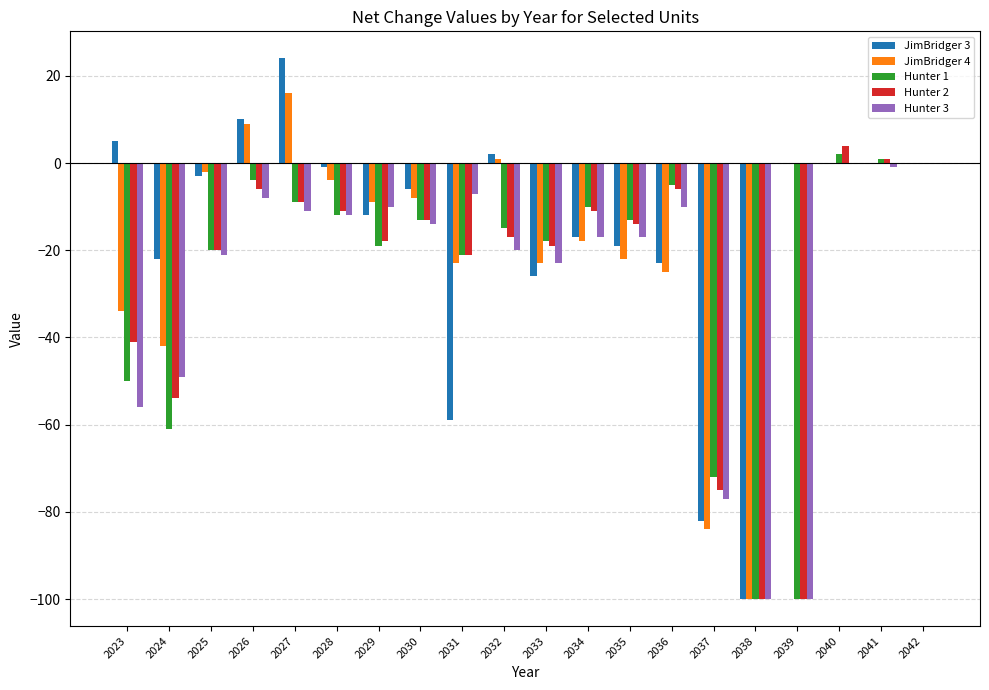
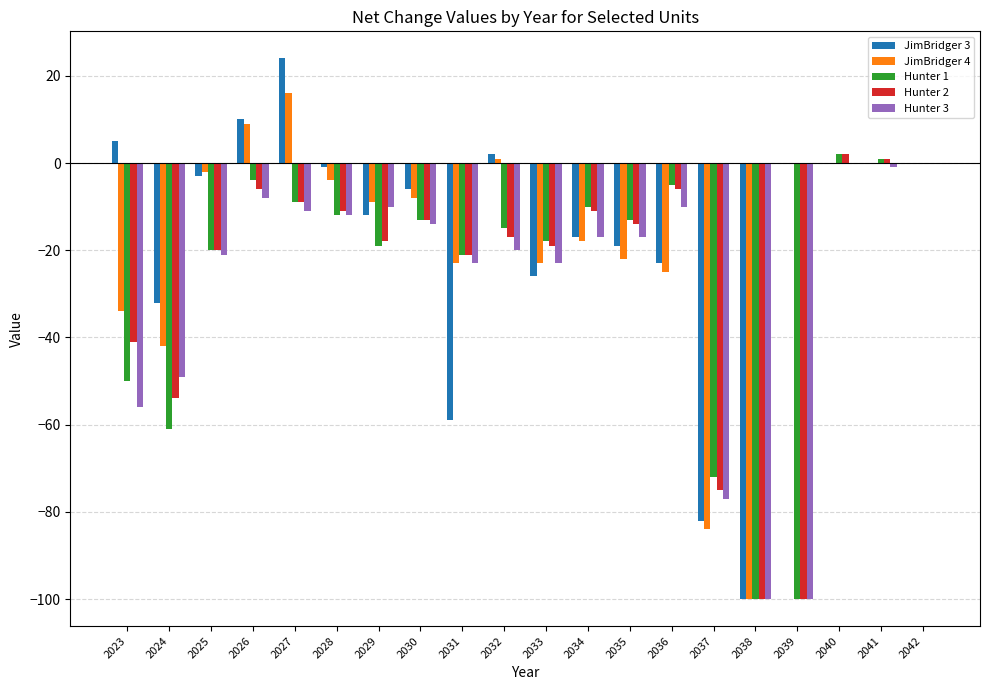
  {
    "JimBridger 3": {
      "2023": 5,
-     "2024": -22,
+     "2024": -32,
      "2025": -3,
      "2026": 10,
      "2027": 24,
      "2028": -1,
      "2029": -12,
      "2030": -6,
      "2031": -59,
      "2032": 2,
      "2033": -26,
      "2034": -17,
      "2035": -19,
      "2036": -23,
      "2037": -82,
      "2038": -100,
      "2039": 0,
      "2040": 0,
      "2041": 0,
      "2042": 0
    },
    "JimBridger 4": {
      "2023": -34,
      "2024": -42,
      "2025": -2,
      "2026": 9,
      "2027": 16,
      "2028": -4,
      "2029": -9,
      "2030": -8,
      "2031": -23,
      "2032": 1,
      "2033": -23,
      "2034": -18,
      "2035": -22,
      "2036": -25,
      "2037": -84,
      "2038": -100,
      "2039": 0,
      "2040": 0,
      "2041": 0,
      "2042": 0
    },
    "Hunter 1": {
      "2023": -50,
      "2024": -61,
      "2025": -20,
      "2026": -4,
      "2027": -9,
      "2028": -12,
      "2029": -19,
      "2030": -13,
      "2031": -21,
      "2032": -15,
      "2033": -18,
      "2034": -10,
      "2035": -13,
      "2036": -5,
      "2037": -72,
      "2038": -100,
      "2039": -100,
      "2040": 2,
      "2041": 1,
      "2042": 0
    },
    "Hunter 2": {
      "2023": -41,
      "2024": -54,
      "2025": -20,
      "2026": -6,
      "2027": -9,
      "2028": -11,
      "2029": -18,
      "2030": -13,
      "2031": -21,
      "2032": -17,
      "2033": -19,
      "2034": -11,
      "2035": -14,
      "2036": -6,
      "2037": -75,
      "2038": -100,
      "2039": -100,
-     "2040": 4,
+     "2040": 2,
      "2041": 1,
      "2042": 0
    },
    "Hunter 3": {
      "2023": -56,
      "2024": -49,
      "2025": -21,
      "2026": -8,
      "2027": -11,
      "2028": -12,
      "2029": -10,
      "2030": -14,
-     "2031": -7,
+     "2031": -23,
      "2032": -20,
      "2033": -23,
      "2034": -17,
      "2035": -17,
      "2036": -10,
      "2037": -77,
      "2038": -100,
      "2039": -100,
      "2040": 0,
      "2041": -1,
      "2042": 0
    }
  }
